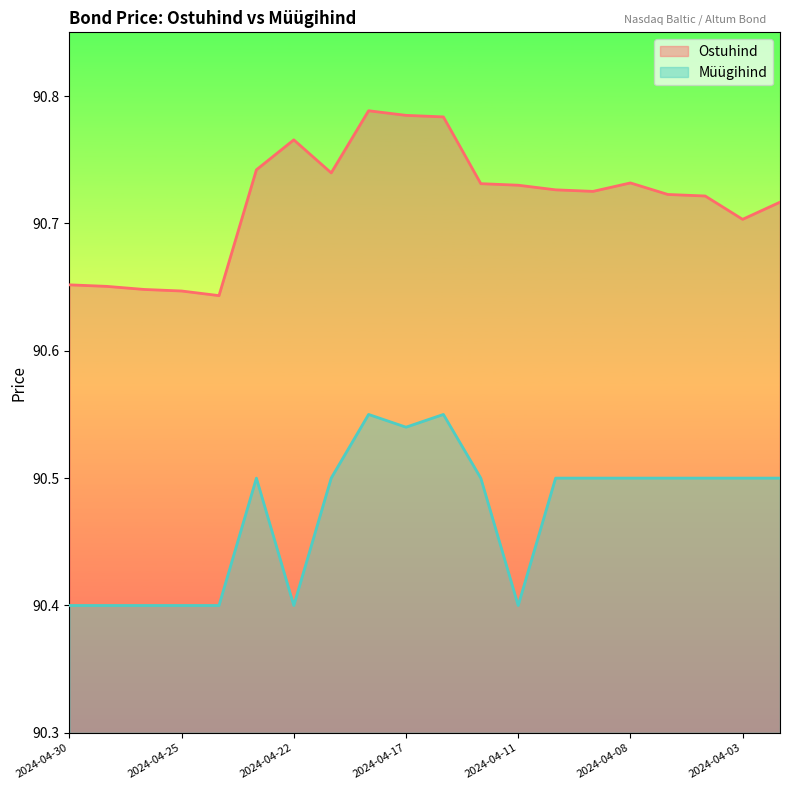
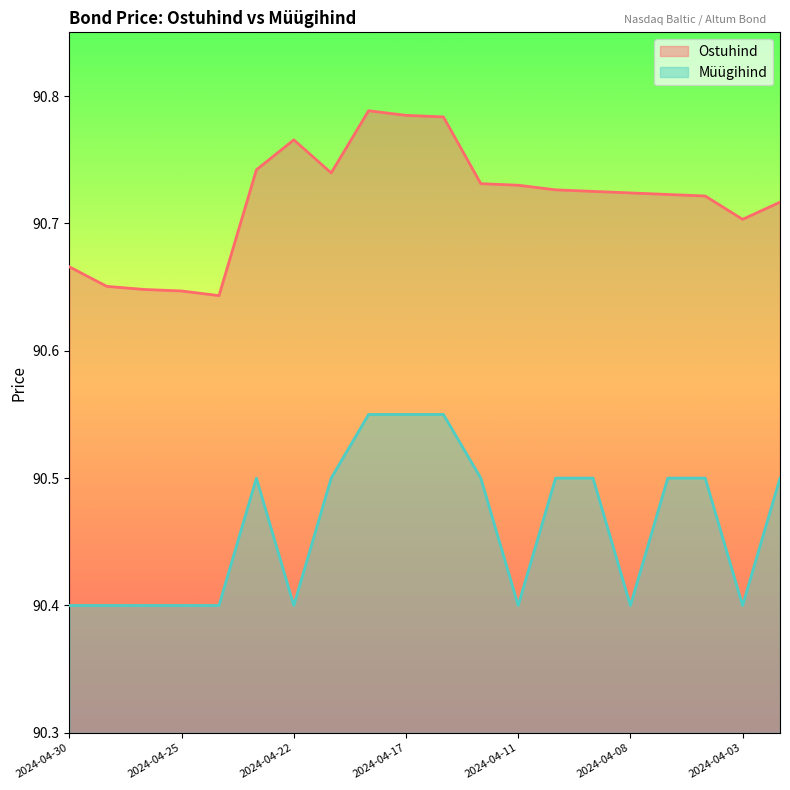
  {
    "Ostuhind": {
-     "2024-04-30": 90.652,
+     "2024-04-30": 90.666,
      "2024-04-25": 90.647,
      "2024-04-22": 90.766,
      "2024-04-17": 90.785,
      "2024-04-11": 90.730,
-     "2024-04-08": 90.732,
+     "2024-04-08": 90.724,
      "2024-04-03": 90.703
    },
    "Müügihind": {
      "2024-04-30": 90.40,
      "2024-04-25": 90.40,
      "2024-04-22": 90.40,
-     "2024-04-17": 90.54,
+     "2024-04-17": 90.55,
      "2024-04-11": 90.40,
-     "2024-04-08": 90.5,
-     "2024-04-03": 90.5
+     "2024-04-08": 90.4,
+     "2024-04-03": 90.4
    }
  }
